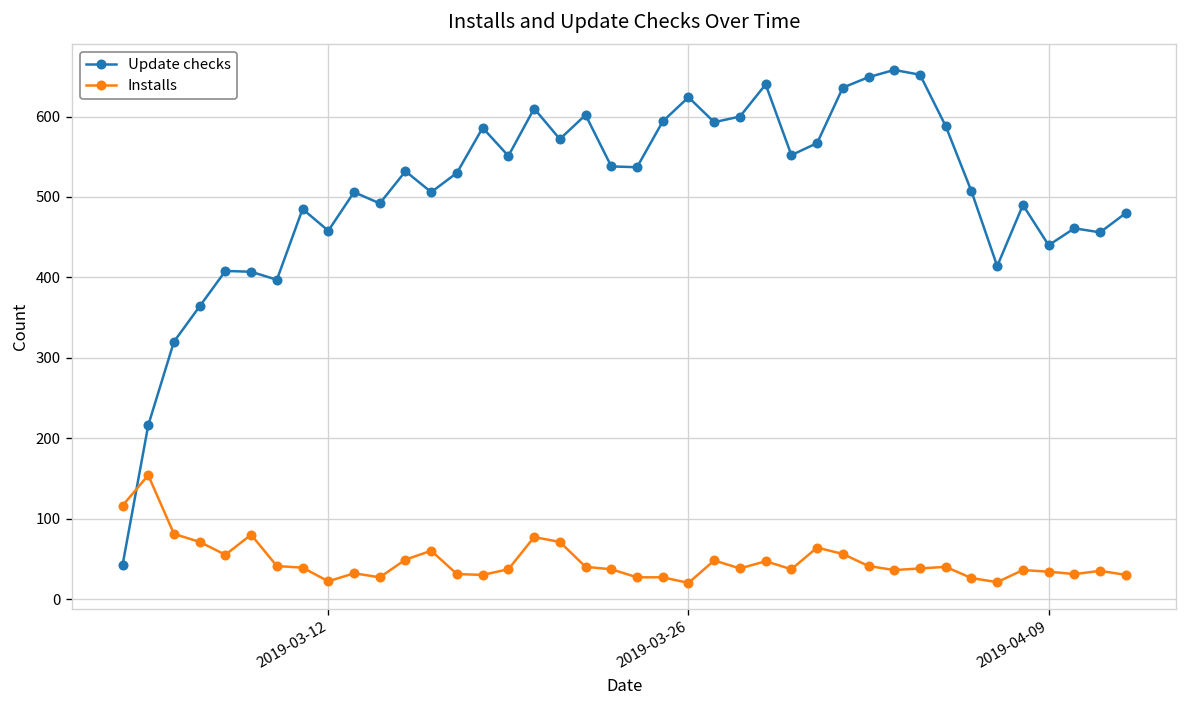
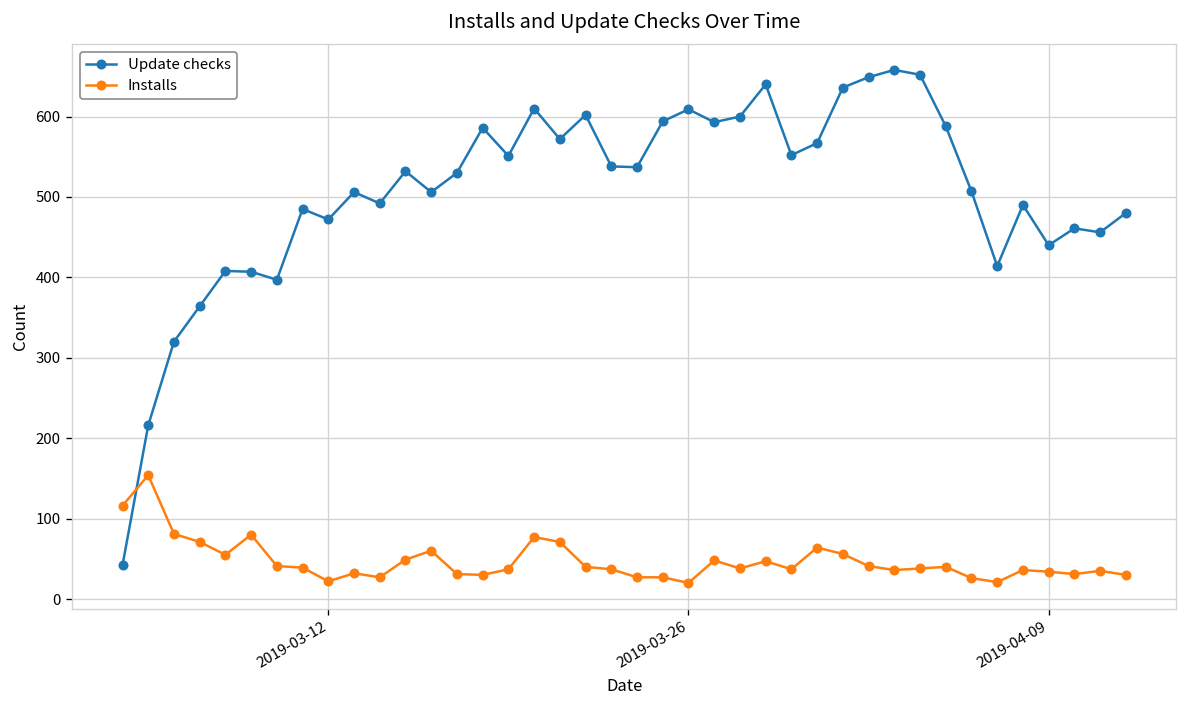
  {
    "Update checks": {
-     "2019-03-12": 460,
-     "2019-03-26": 620,
+     "2019-03-12": 470,
+     "2019-03-26": 610,
      "2019-04-09": 440
    },
    "Installs": {
      "2019-03-12": 20,
      "2019-03-26": 20,
      "2019-04-09": 30
    }
  }
